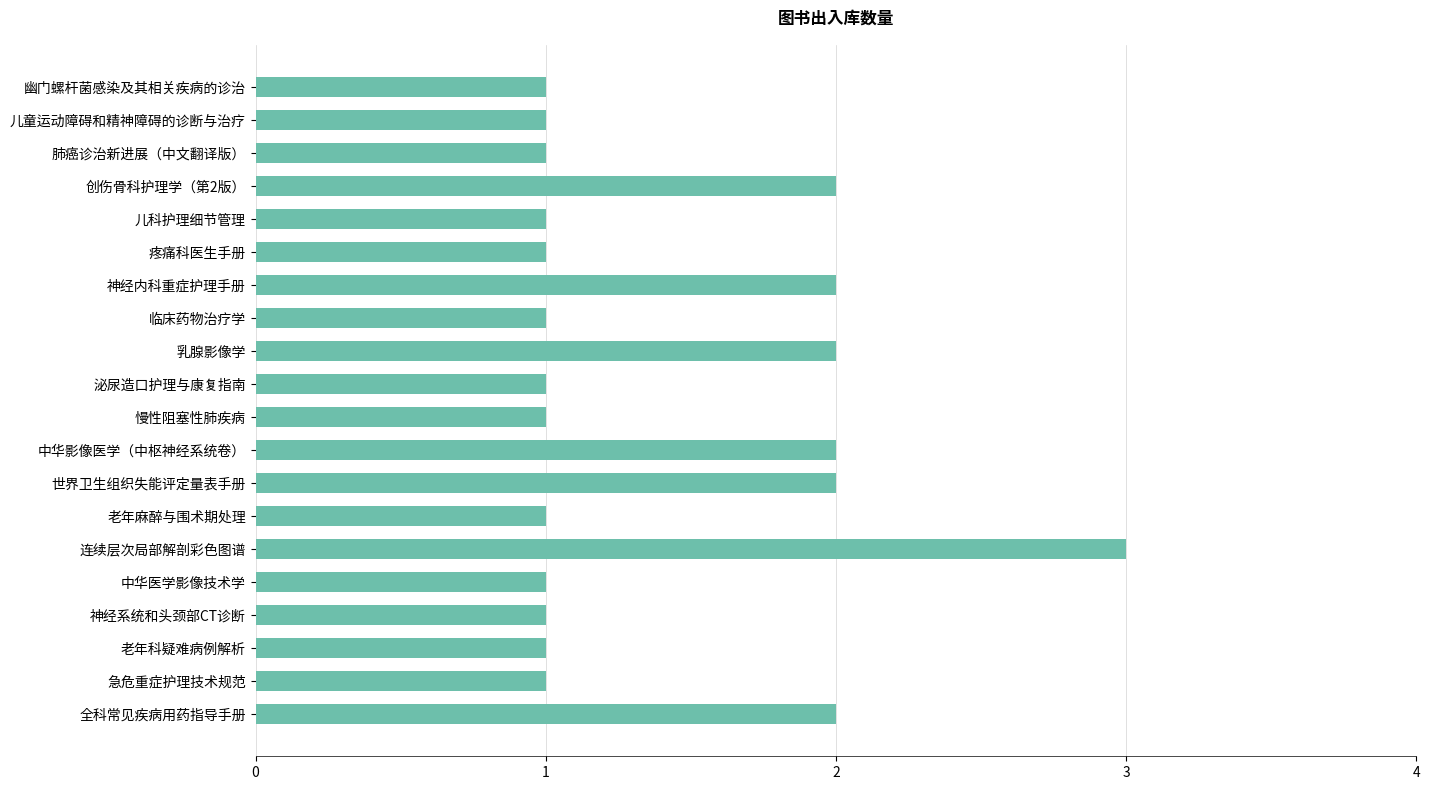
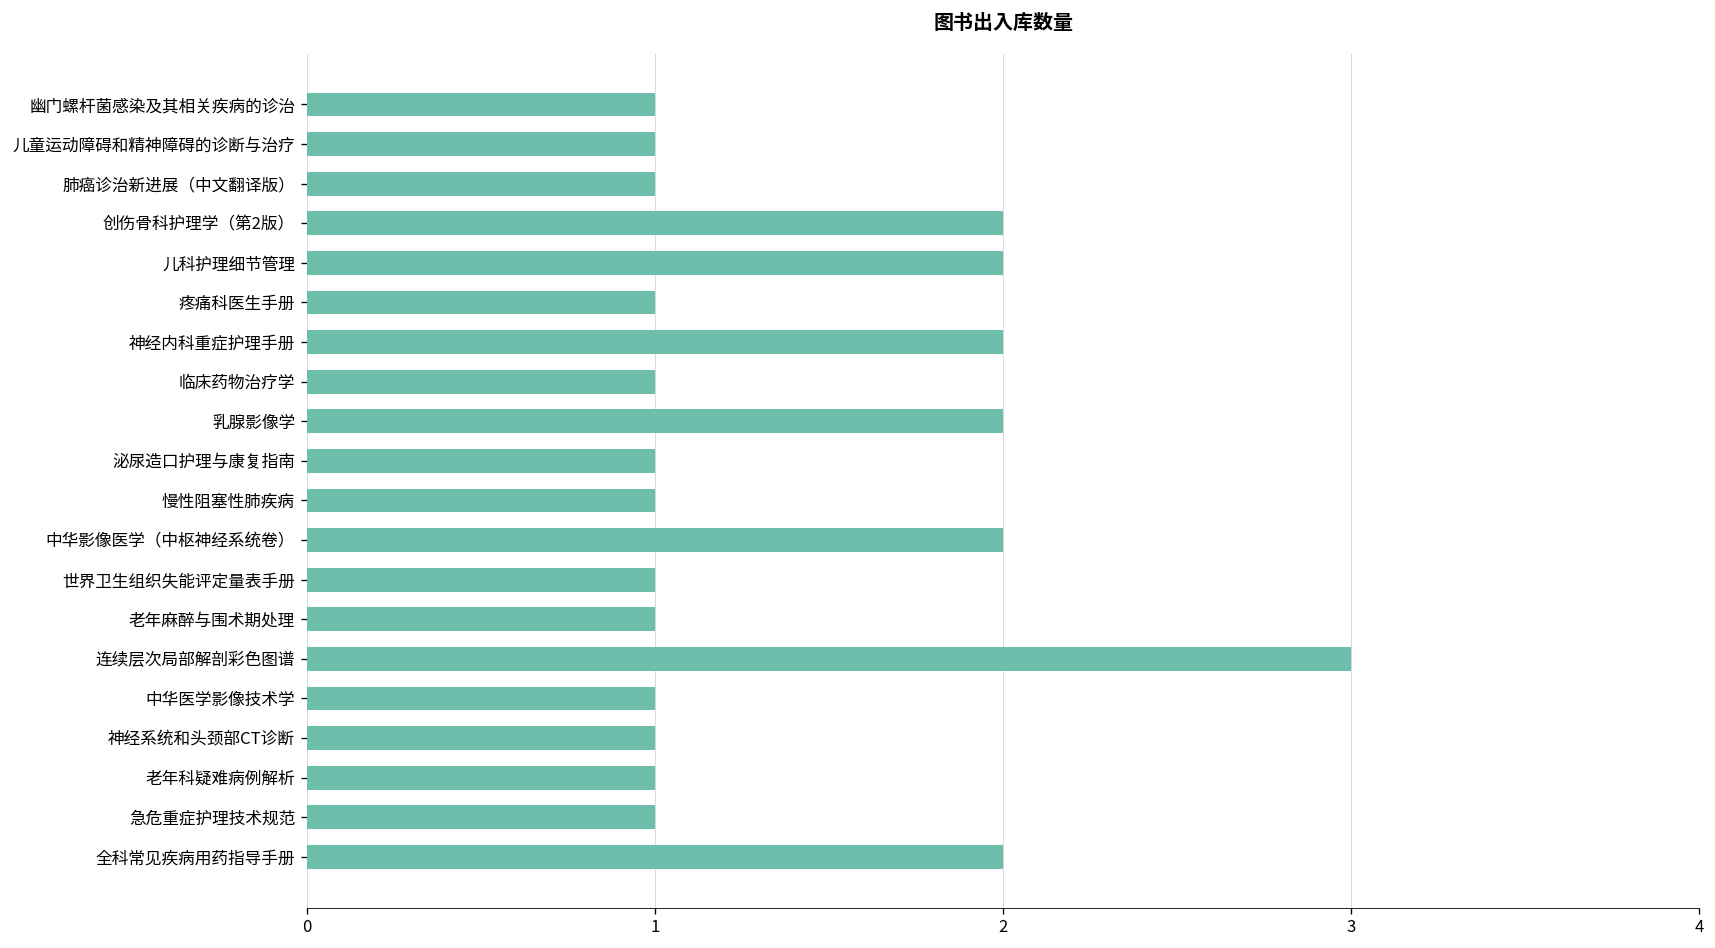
  {
    "幽门螺杆菌感染及其相关疾病的诊治": 1,
    "儿童运动障碍和精神障碍的诊断与治疗": 1,
    "肺癌诊治新进展（中文翻译版）": 1,
    "创伤骨科护理学（第2版）": 2,
-   "儿科护理细节管理": 1,
+   "儿科护理细节管理": 2,
    "疼痛科医生手册": 1,
    "神经内科重症护理手册": 2,
    "临床药物治疗学": 1,
    "乳腺影像学": 2,
    "泌尿造口护理与康复指南": 1,
    "慢性阻塞性肺疾病": 1,
    "中华影像医学（中枢神经系统卷）": 2,
-   "世界卫生组织失能评定量表手册": 2,
+   "世界卫生组织失能评定量表手册": 1,
    "老年麻醉与围术期处理": 1,
    "连续层次局部解剖彩色图谱": 3,
    "中华医学影像技术学": 1,
    "神经系统和头颈部CT诊断": 1,
    "老年科疑难病例解析": 1,
    "急危重症护理技术规范": 1,
    "全科常见疾病用药指导手册": 2
  }
